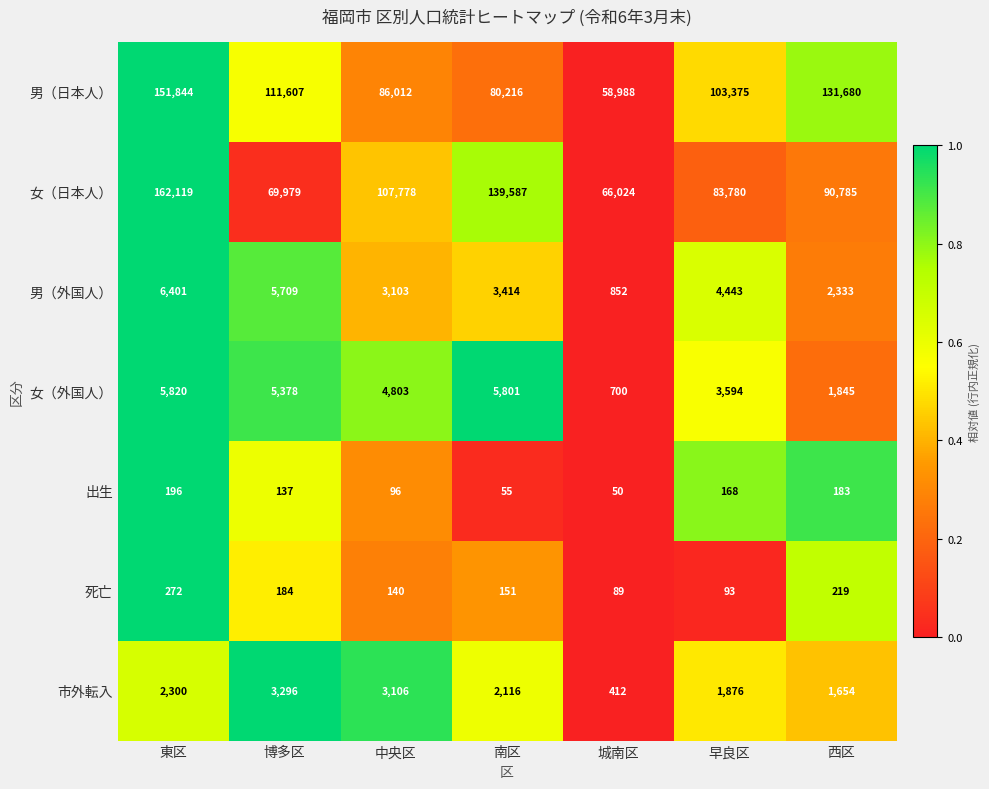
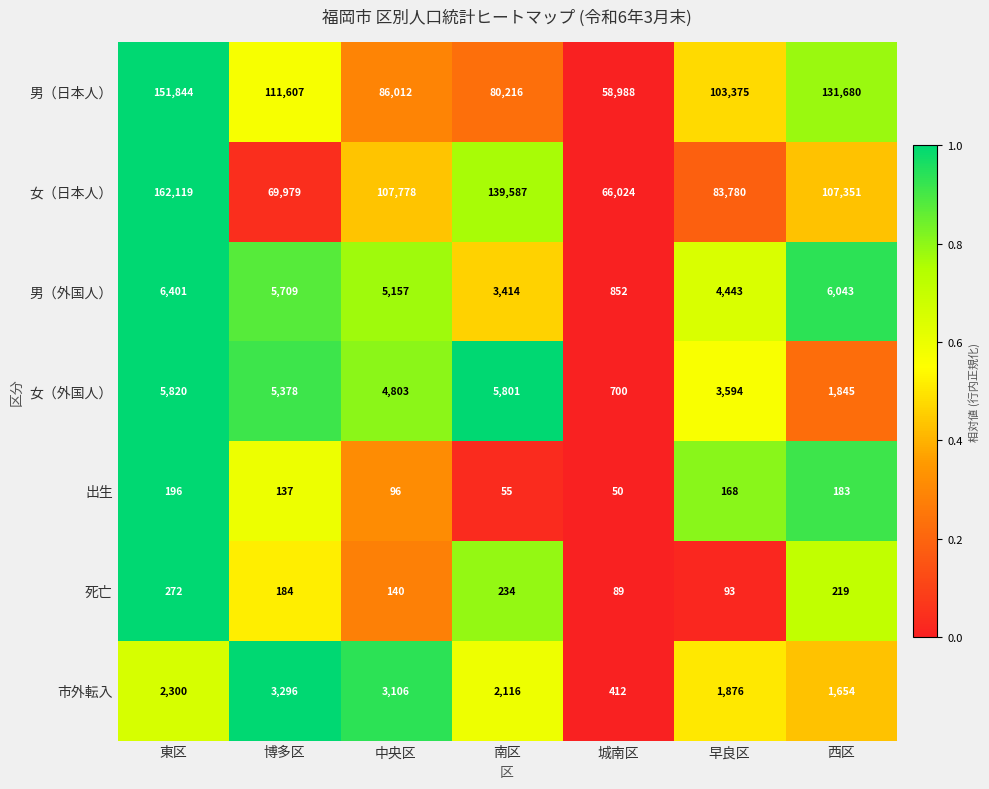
  {
    "男（日本人）": {
      "東区": "151,844",
      "博多区": "111,607",
      "中央区": "86,012",
      "南区": "80,216",
      "城南区": "58,988",
      "早良区": "103,375",
      "西区": "131,680"
    },
    "女（日本人）": {
      "東区": "162,119",
      "博多区": "69,979",
      "中央区": "107,778",
      "南区": "139,587",
      "城南区": "66,024",
      "早良区": "83,780",
-     "西区": "90,785"
+     "西区": "107,351"
    },
    "男（外国人）": {
      "東区": "6,401",
      "博多区": "5,709",
-     "中央区": "3,103",
+     "中央区": "5,157",
      "南区": "3,414",
      "城南区": "852",
      "早良区": "4,443",
-     "西区": "2,333"
+     "西区": "6,043"
    },
    "女（外国人）": {
      "東区": "5,820",
      "博多区": "5,378",
      "中央区": "4,803",
      "南区": "5,801",
      "城南区": "700",
      "早良区": "3,594",
      "西区": "1,845"
    },
    "出生": {
      "東区": "196",
      "博多区": "137",
      "中央区": "96",
      "南区": "55",
      "城南区": "50",
      "早良区": "168",
      "西区": "183"
    },
    "死亡": {
      "東区": "272",
      "博多区": "184",
      "中央区": "140",
-     "南区": "151",
+     "南区": "234",
      "城南区": "89",
      "早良区": "93",
      "西区": "219"
    },
    "市外転入": {
      "東区": "2,300",
      "博多区": "3,296",
      "中央区": "3,106",
      "南区": "2,116",
      "城南区": "412",
      "早良区": "1,876",
      "西区": "1,654"
    }
  }
